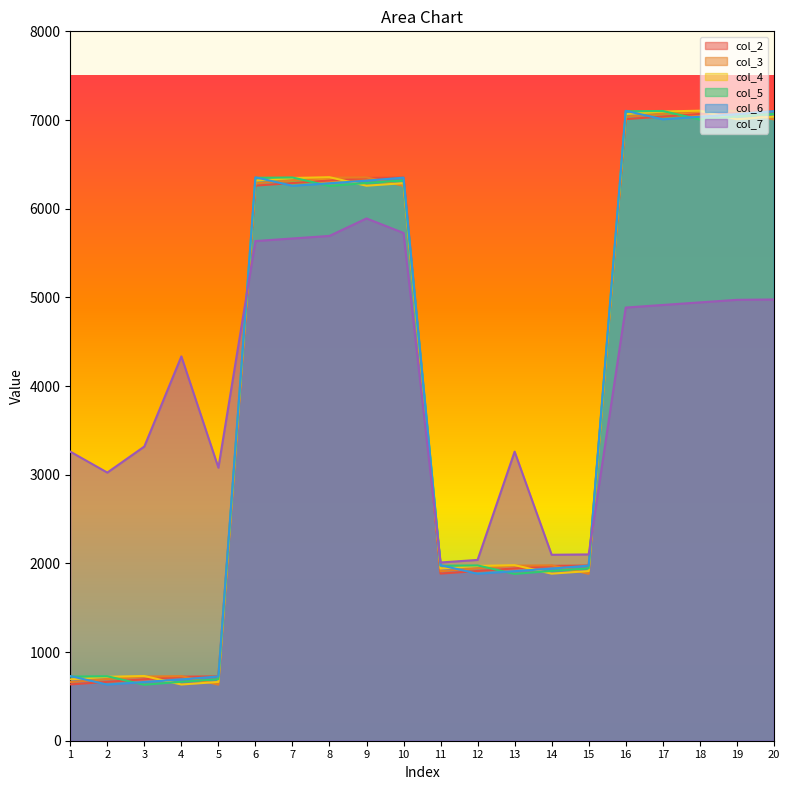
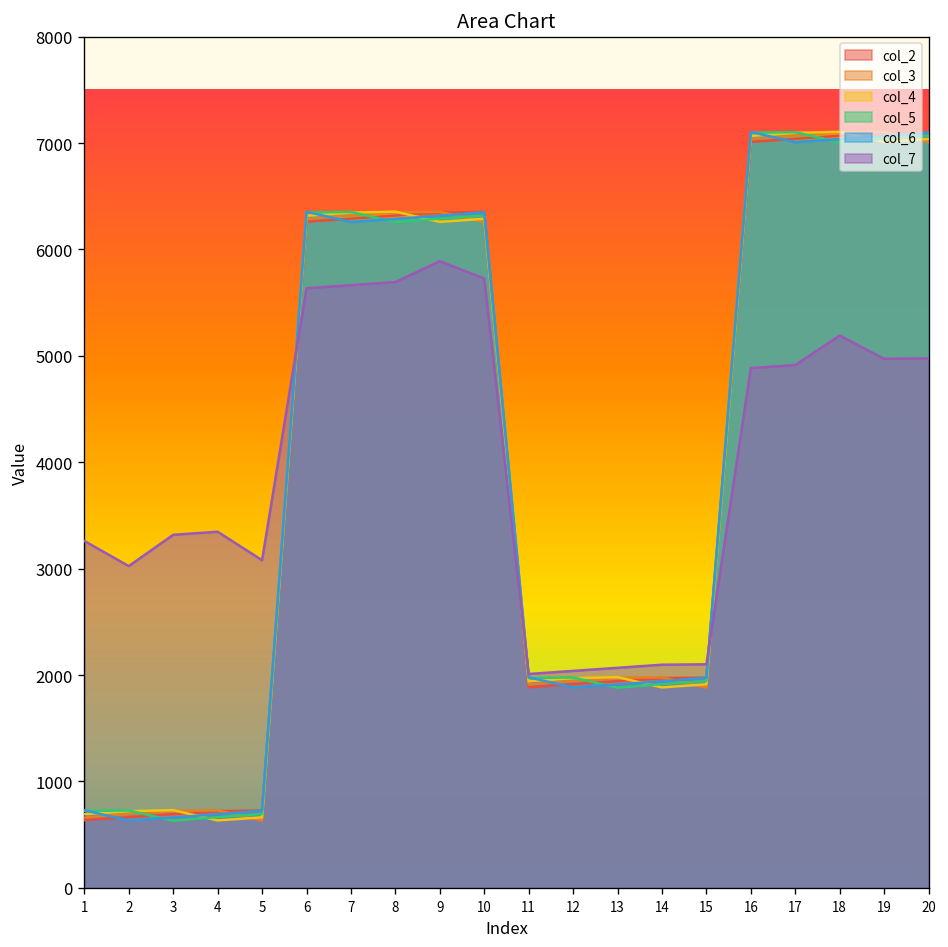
  {
    "col_5": {
      "3": 600,
      "5": 700,
      "8": 6300,
      "10": 6300,
      "13": 1900,
      "15": 1900,
      "18": 7000,
      "20": 7100
    },
    "col_6": {
      "2": 600,
      "3": 700,
      "7": 6300,
      "8": 6300,
      "12": 1900,
      "13": 1900,
      "17": 7000,
      "18": 7000
    },
    "col_7": {
      "1": 3300,
      "2": 3000,
      "3": 3300,
-     "4": 4300,
+     "4": 3300,
      "5": 3100,
      "6": 5600,
      "7": 5700,
      "8": 5700,
      "9": 5900,
      "10": 5700,
      "11": 2000,
      "12": 2000,
-     "13": 3300,
+     "13": 2100,
      "14": 2100,
      "15": 2100,
      "16": 4900,
      "17": 4900,
-     "18": 4900,
+     "18": 5200,
      "19": 5000,
      "20": 5000
    }
  }
